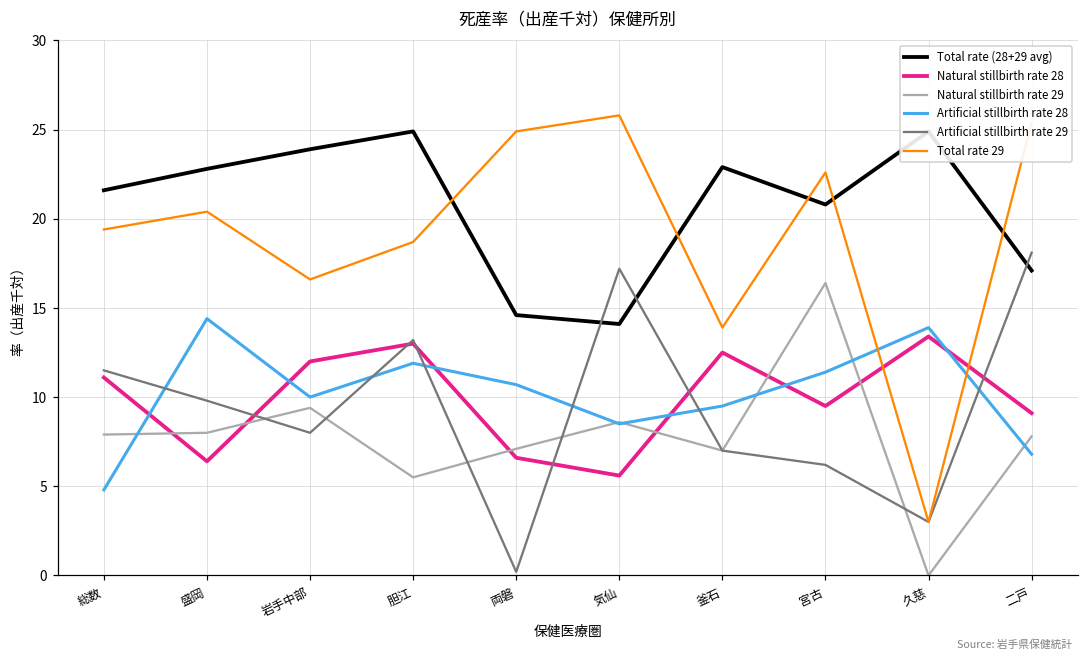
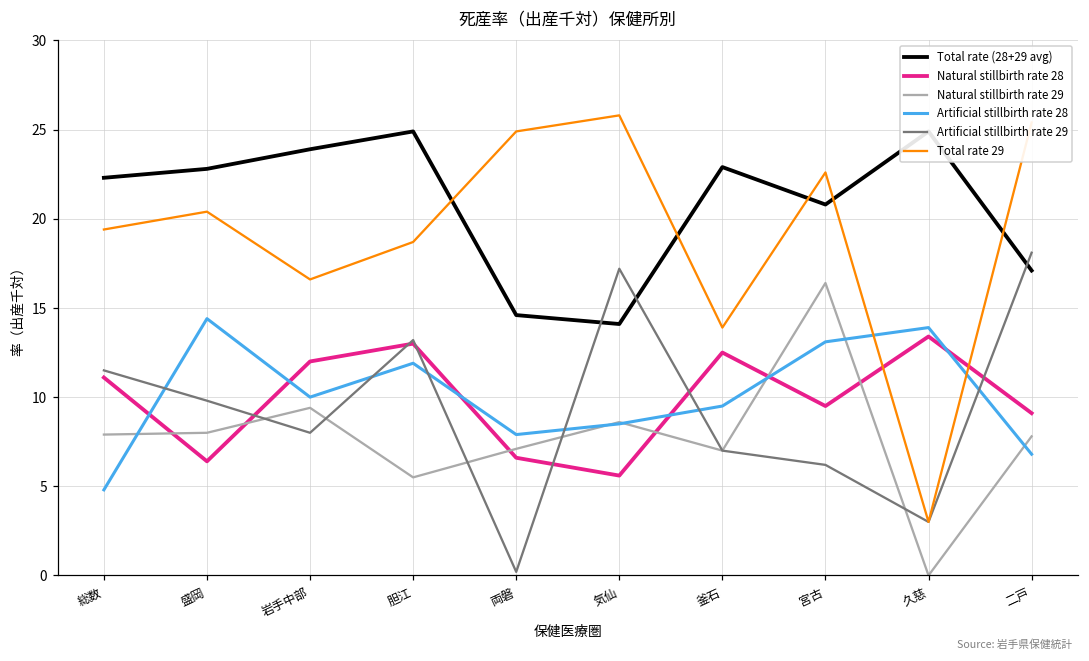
  {
    "Total rate (28+29 avg)": {
-     "総数": 21.6,
+     "総数": 22.3,
      "盛岡": 22.8,
      "岩手中部": 23.9,
      "胆江": 24.9,
      "両磐": 14.6,
      "気仙": 14.1,
      "釜石": 22.9,
      "宮古": 20.8,
      "二戸": 17.1
    },
    "Natural stillbirth rate 28": {
      "総数": 11.1,
      "盛岡": 6.4,
      "岩手中部": 12.0,
      "胆江": 13.0,
      "両磐": 6.6,
      "気仙": 5.6,
      "釜石": 12.5,
      "宮古": 9.5,
      "久慈": 13.4,
      "二戸": 9.1
    },
    "Natural stillbirth rate 29": {
      "総数": 7.9,
      "盛岡": 8.0,
      "岩手中部": 9.4,
      "胆江": 5.5,
      "両磐": 7.1,
      "宮古": 16.4,
      "久慈": 0.0,
      "二戸": 7.8
    },
    "Artificial stillbirth rate 28": {
      "総数": 4.8,
      "盛岡": 14.4,
      "岩手中部": 10.0,
      "胆江": 11.9,
-     "両磐": 10.7,
+     "両磐": 7.9,
      "釜石": 9.5,
-     "宮古": 11.4,
+     "宮古": 13.1,
      "久慈": 13.9,
      "二戸": 6.8
    },
    "Artificial stillbirth rate 29": {
      "総数": 11.5,
      "盛岡": 9.8,
      "岩手中部": 8.0,
      "胆江": 13.2,
      "両磐": 0.2,
      "気仙": 17.2,
      "宮古": 6.2,
      "二戸": 18.1
    },
    "Total rate 29": {
      "総数": 19.4,
      "盛岡": 20.4,
      "岩手中部": 16.6,
      "胆江": 18.7,
      "両磐": 24.9,
      "気仙": 25.8,
      "釜石": 13.9,
      "宮古": 22.6
    }
  }
